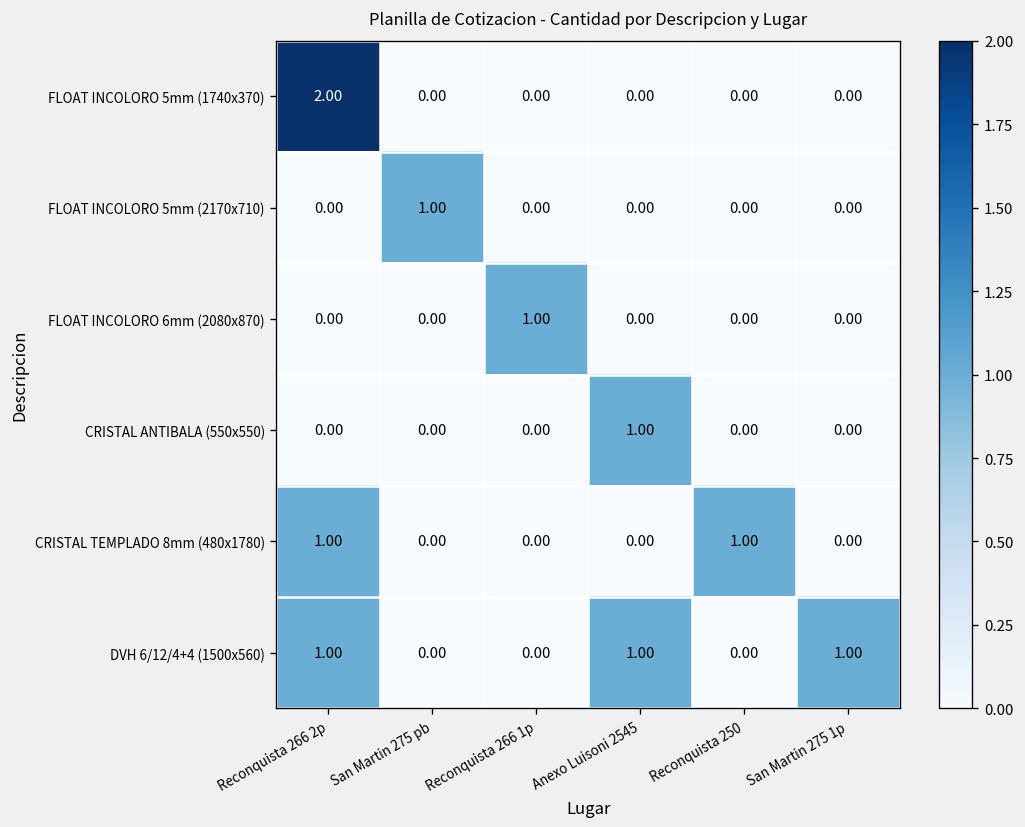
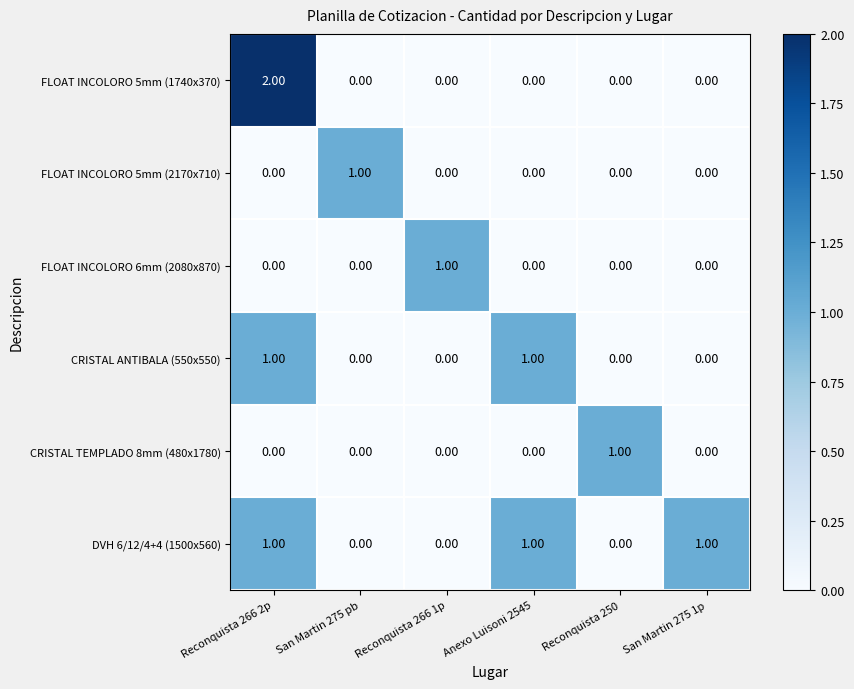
  {
    "FLOAT INCOLORO 5mm (1740x370)": {
      "Reconquista 266 2p": 2.00,
      "San Martin 275 pb": 0.00,
      "Reconquista 266 1p": 0.00,
      "Anexo Luisoni 2545": 0.00,
      "Reconquista 250": 0.00,
      "San Martin 275 1p": 0.00
    },
    "FLOAT INCOLORO 5mm (2170x710)": {
      "Reconquista 266 2p": 0.00,
      "San Martin 275 pb": 1.00,
      "Reconquista 266 1p": 0.00,
      "Anexo Luisoni 2545": 0.00,
      "Reconquista 250": 0.00,
      "San Martin 275 1p": 0.00
    },
    "FLOAT INCOLORO 6mm (2080x870)": {
      "Reconquista 266 2p": 0.00,
      "San Martin 275 pb": 0.00,
      "Reconquista 266 1p": 1.00,
      "Anexo Luisoni 2545": 0.00,
      "Reconquista 250": 0.00,
      "San Martin 275 1p": 0.00
    },
    "CRISTAL ANTIBALA (550x550)": {
-     "Reconquista 266 2p": 0.00,
+     "Reconquista 266 2p": 1.00,
      "San Martin 275 pb": 0.00,
      "Reconquista 266 1p": 0.00,
      "Anexo Luisoni 2545": 1.00,
      "Reconquista 250": 0.00,
      "San Martin 275 1p": 0.00
    },
    "CRISTAL TEMPLADO 8mm (480x1780)": {
-     "Reconquista 266 2p": 1.00,
+     "Reconquista 266 2p": 0.00,
      "San Martin 275 pb": 0.00,
      "Reconquista 266 1p": 0.00,
      "Anexo Luisoni 2545": 0.00,
      "Reconquista 250": 1.00,
      "San Martin 275 1p": 0.00
    },
    "DVH 6/12/4+4 (1500x560)": {
      "Reconquista 266 2p": 1.00,
      "San Martin 275 pb": 0.00,
      "Reconquista 266 1p": 0.00,
      "Anexo Luisoni 2545": 1.00,
      "Reconquista 250": 0.00,
      "San Martin 275 1p": 1.00
    }
  }
